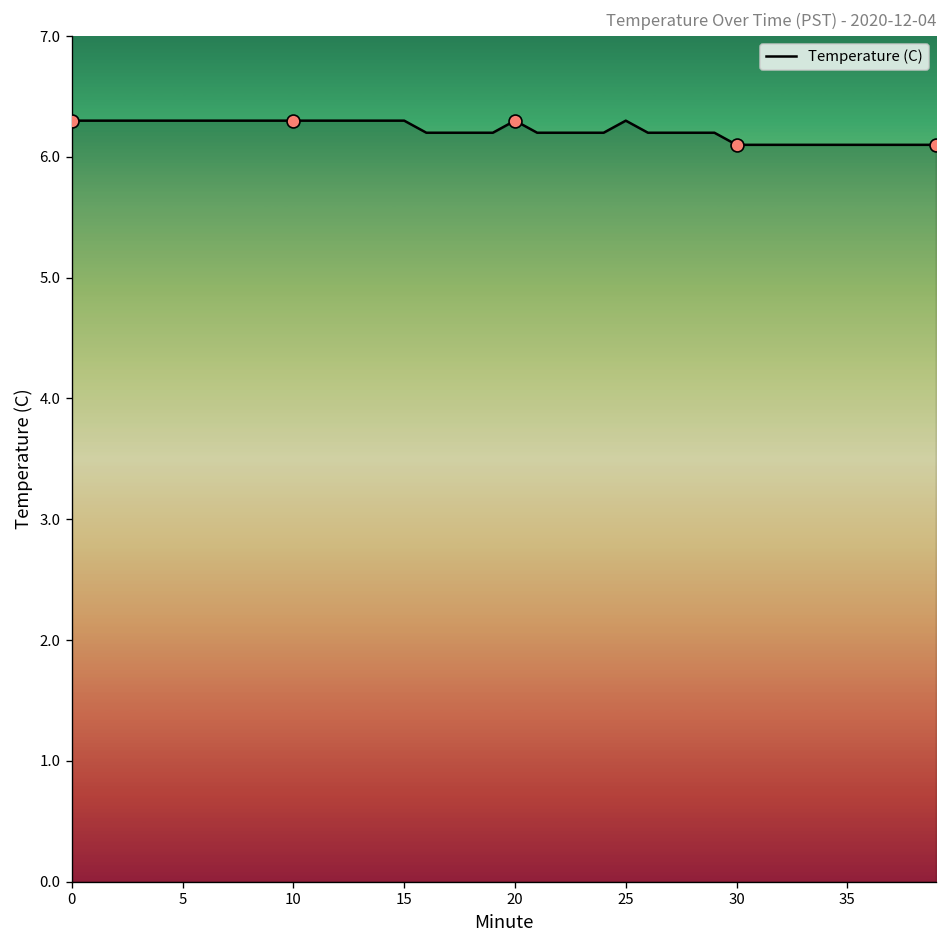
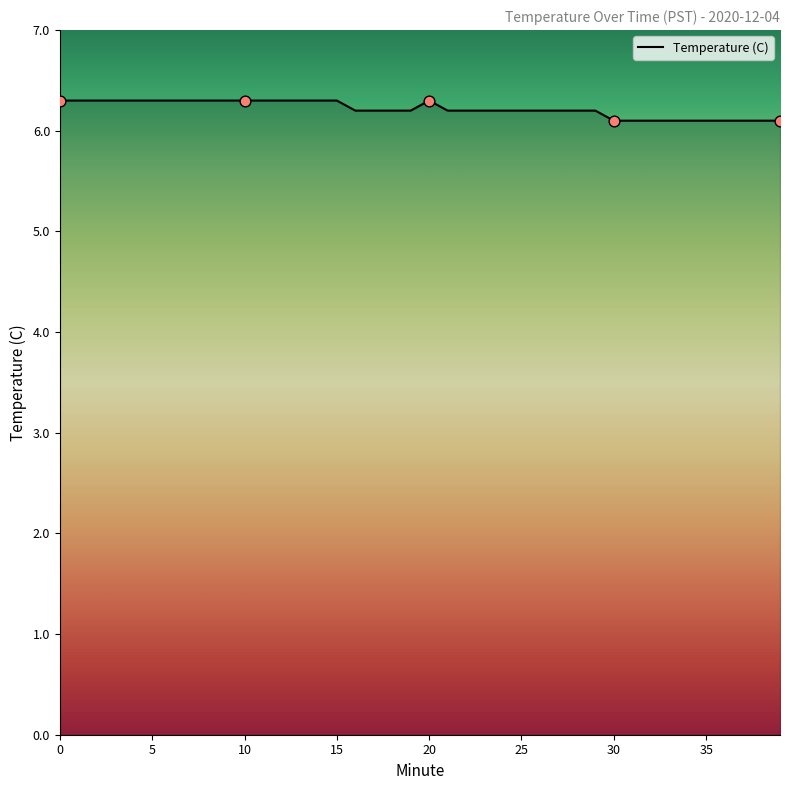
  {
    "Temperature (C)": {
      "5": 6.3,
      "15": 6.3,
-     "25": 6.3,
+     "25": 6.2,
      "35": 6.1
    }
  }
